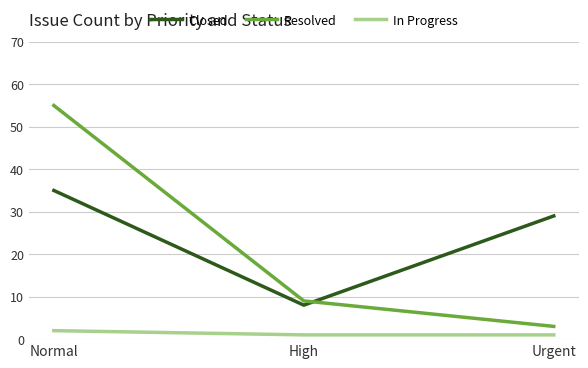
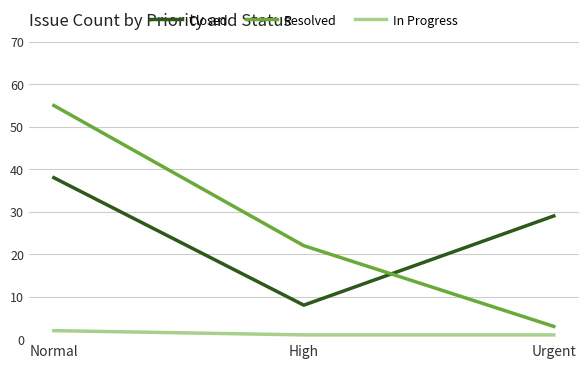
  {
    "Closed": {
-     "Normal": 35,
+     "Normal": 38,
      "High": 8,
      "Urgent": 29
    },
    "Resolved": {
      "Normal": 55,
-     "High": 9,
+     "High": 22,
      "Urgent": 3
    },
    "In Progress": {
      "Normal": 2,
      "High": 1,
      "Urgent": 1
    }
  }
